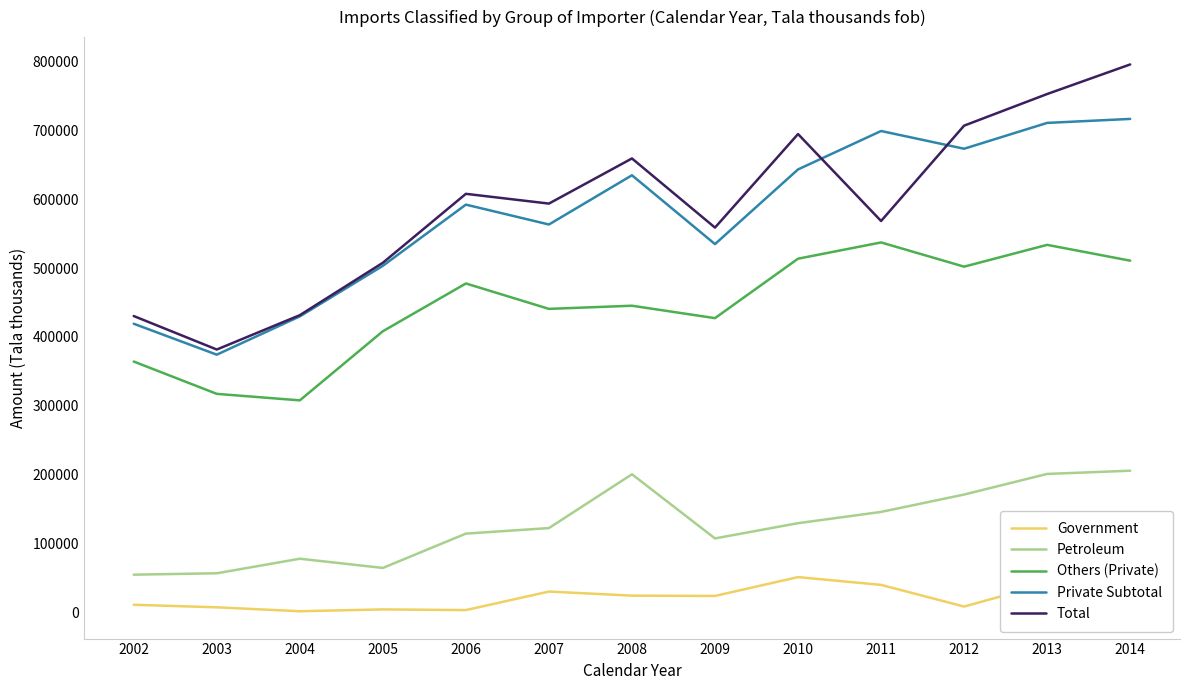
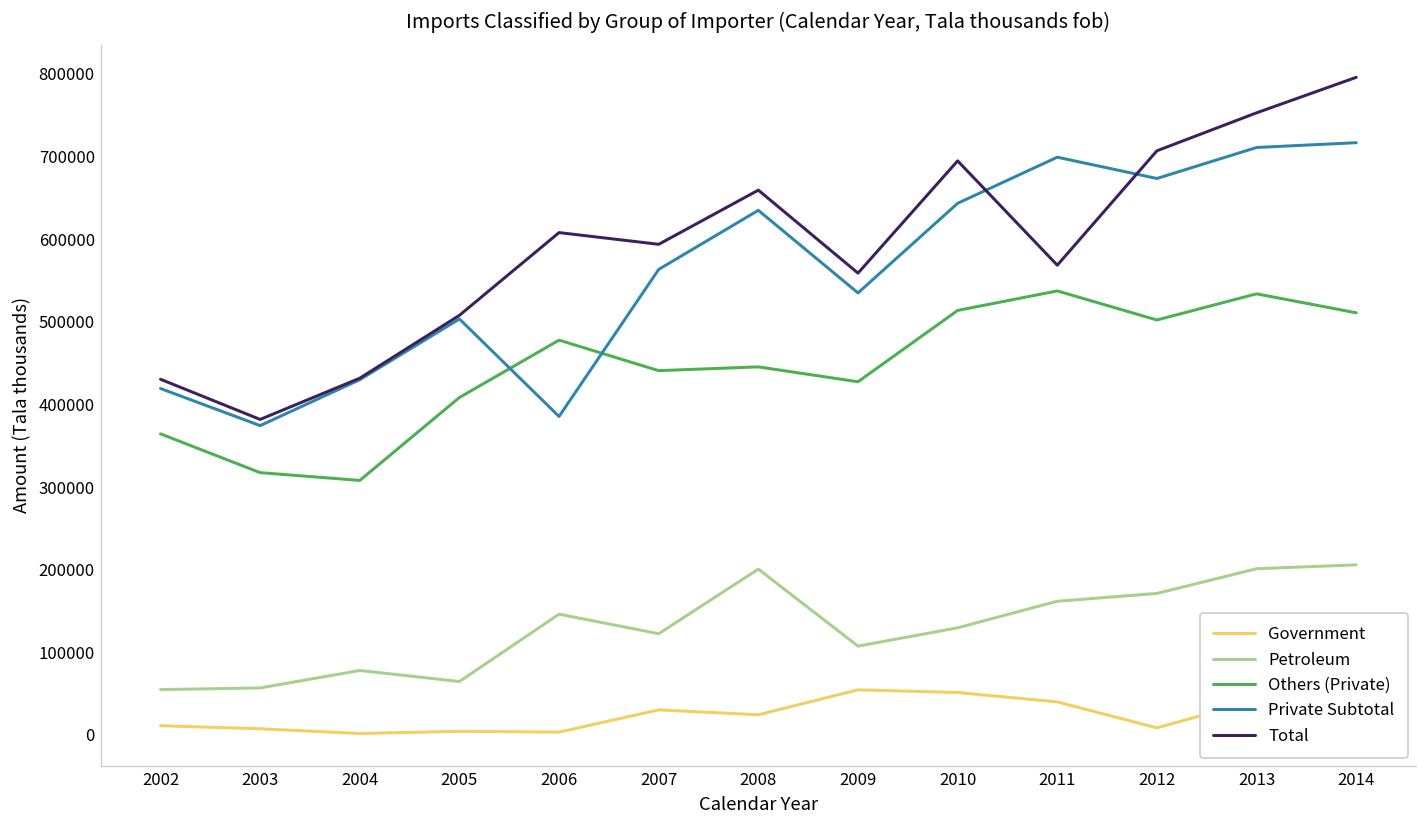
  {
    "Government": {
      "2002": 10000,
      "2003": 10000,
      "2004": 0,
      "2005": 0,
      "2006": 0,
      "2007": 30000,
      "2008": 20000,
-     "2009": 20000,
+     "2009": 50000,
      "2010": 50000,
      "2011": 40000,
      "2012": 10000
    },
    "Petroleum": {
      "2002": 50000,
      "2003": 60000,
      "2004": 80000,
      "2005": 60000,
-     "2006": 110000,
+     "2006": 150000,
      "2007": 120000,
      "2008": 200000,
      "2009": 110000,
      "2010": 130000,
-     "2011": 150000,
+     "2011": 160000,
      "2012": 170000,
      "2013": 200000,
      "2014": 210000
    },
    "Others (Private)": {
      "2002": 360000,
      "2003": 320000,
      "2004": 310000,
      "2005": 410000,
      "2006": 480000,
      "2007": 440000,
      "2008": 450000,
      "2009": 430000,
      "2010": 510000,
      "2011": 540000,
      "2012": 500000,
      "2013": 530000,
      "2014": 510000
    },
    "Private Subtotal": {
      "2002": 420000,
      "2003": 370000,
      "2005": 500000,
-     "2006": 590000,
+     "2006": 390000,
      "2007": 560000,
      "2008": 630000,
      "2009": 530000,
      "2010": 640000,
      "2011": 700000,
      "2012": 670000,
      "2013": 710000,
      "2014": 720000
    },
    "Total": {
      "2002": 430000,
      "2003": 380000,
      "2005": 510000,
      "2006": 610000,
      "2007": 590000,
      "2008": 660000,
      "2009": 560000,
      "2010": 690000,
      "2011": 570000,
      "2012": 710000,
      "2013": 750000,
      "2014": 800000
    }
  }
